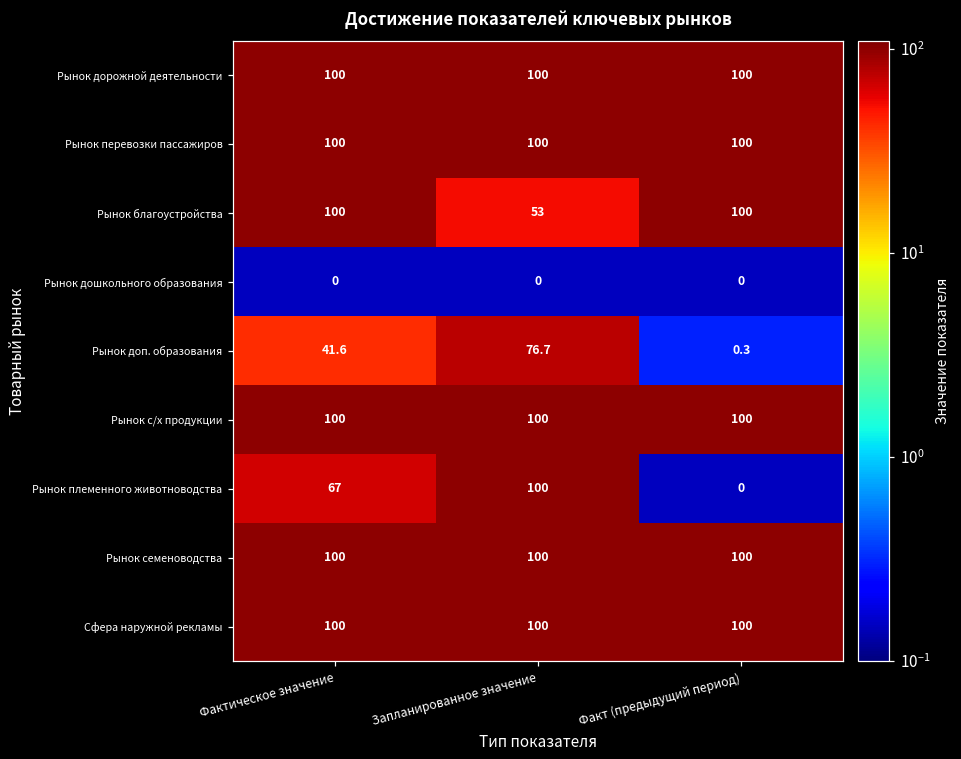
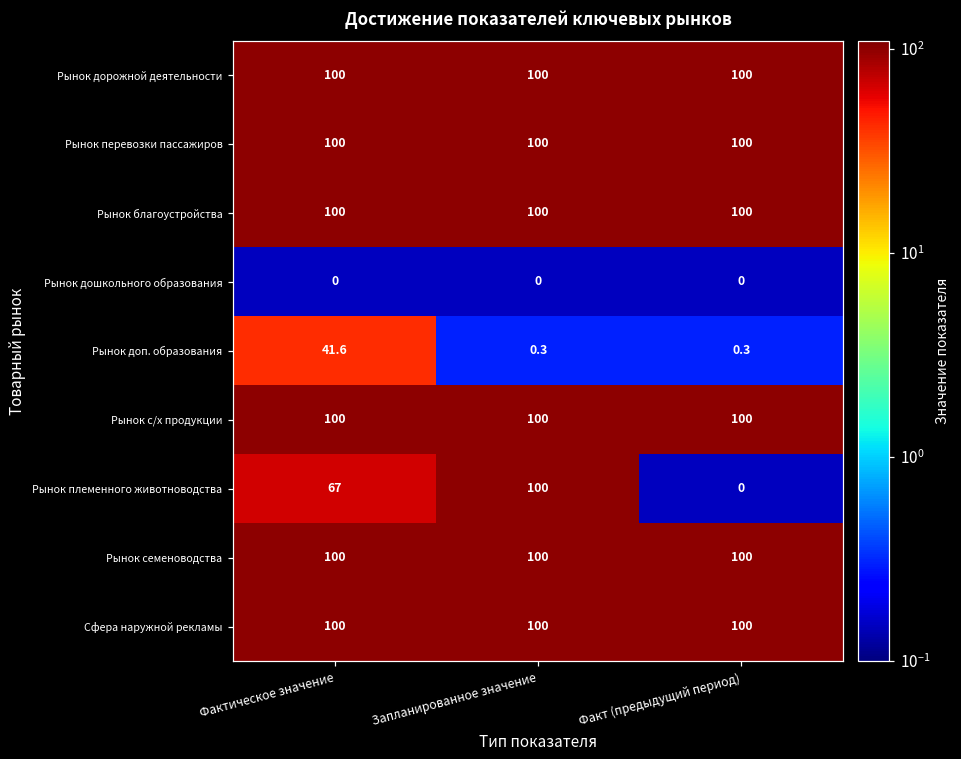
  {
    "Рынок дорожной деятельности": {
      "Фактическое значение": 100,
      "Запланированное значение": 100,
      "Факт (предыдущий период)": 100
    },
    "Рынок перевозки пассажиров": {
      "Фактическое значение": 100,
      "Запланированное значение": 100,
      "Факт (предыдущий период)": 100
    },
    "Рынок благоустройства": {
      "Фактическое значение": 100,
-     "Запланированное значение": 53,
+     "Запланированное значение": 100,
      "Факт (предыдущий период)": 100
    },
    "Рынок дошкольного образования": {
      "Фактическое значение": 0,
      "Запланированное значение": 0,
      "Факт (предыдущий период)": 0
    },
    "Рынок доп. образования": {
      "Фактическое значение": 41.6,
-     "Запланированное значение": 76.7,
+     "Запланированное значение": 0.3,
      "Факт (предыдущий период)": 0.3
    },
    "Рынок с/х продукции": {
      "Фактическое значение": 100,
      "Запланированное значение": 100,
      "Факт (предыдущий период)": 100
    },
    "Рынок племенного животноводства": {
      "Фактическое значение": 67,
      "Запланированное значение": 100,
      "Факт (предыдущий период)": 0
    },
    "Рынок семеноводства": {
      "Фактическое значение": 100,
      "Запланированное значение": 100,
      "Факт (предыдущий период)": 100
    },
    "Сфера наружной рекламы": {
      "Фактическое значение": 100,
      "Запланированное значение": 100,
      "Факт (предыдущий период)": 100
    }
  }
